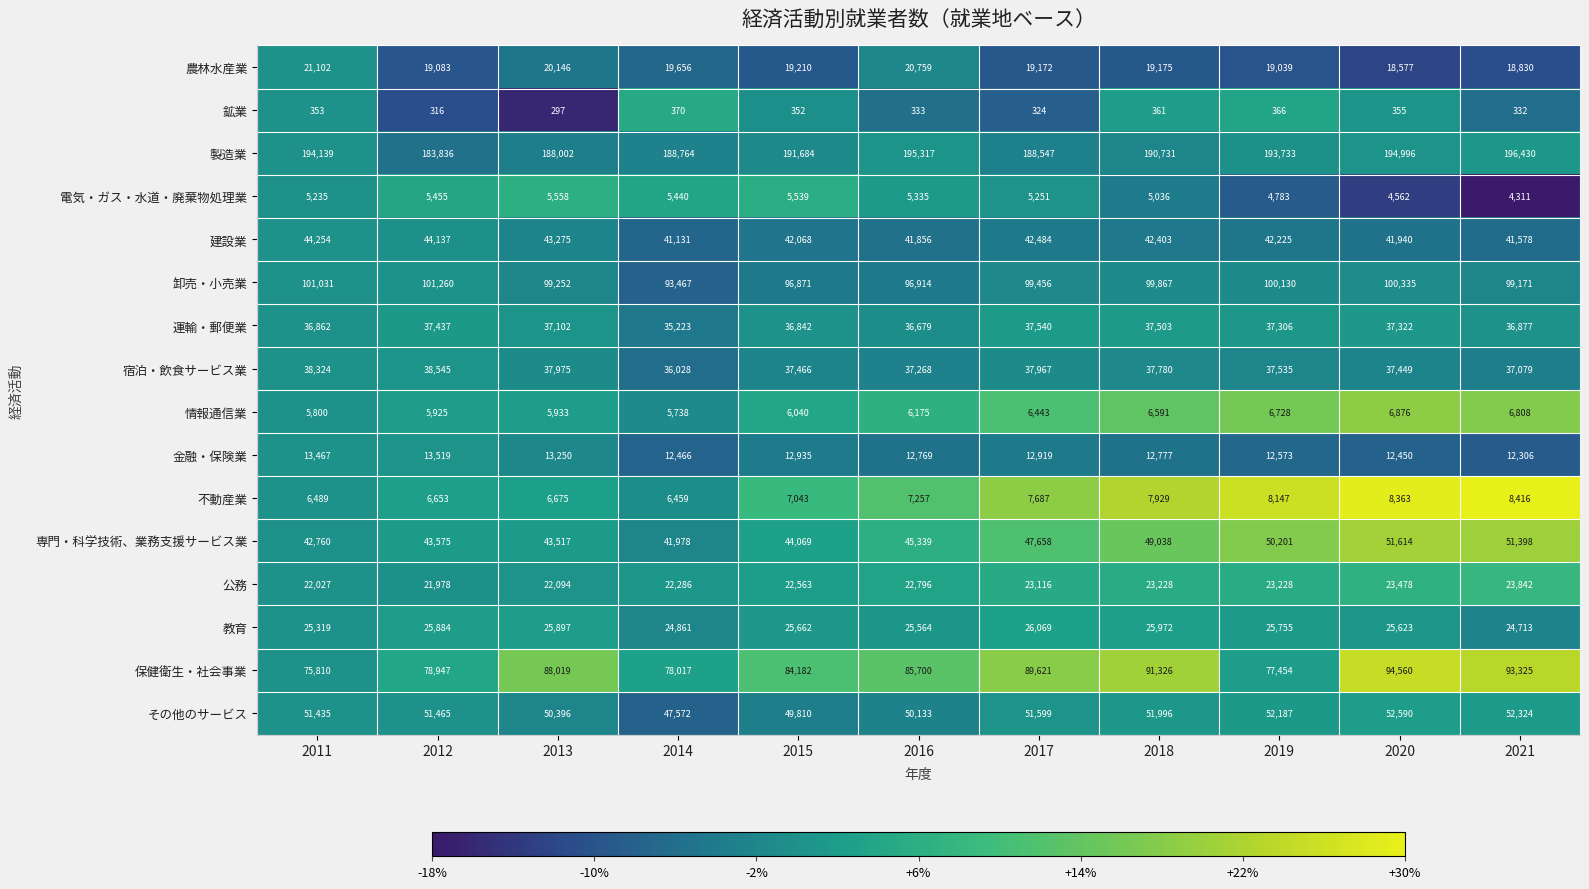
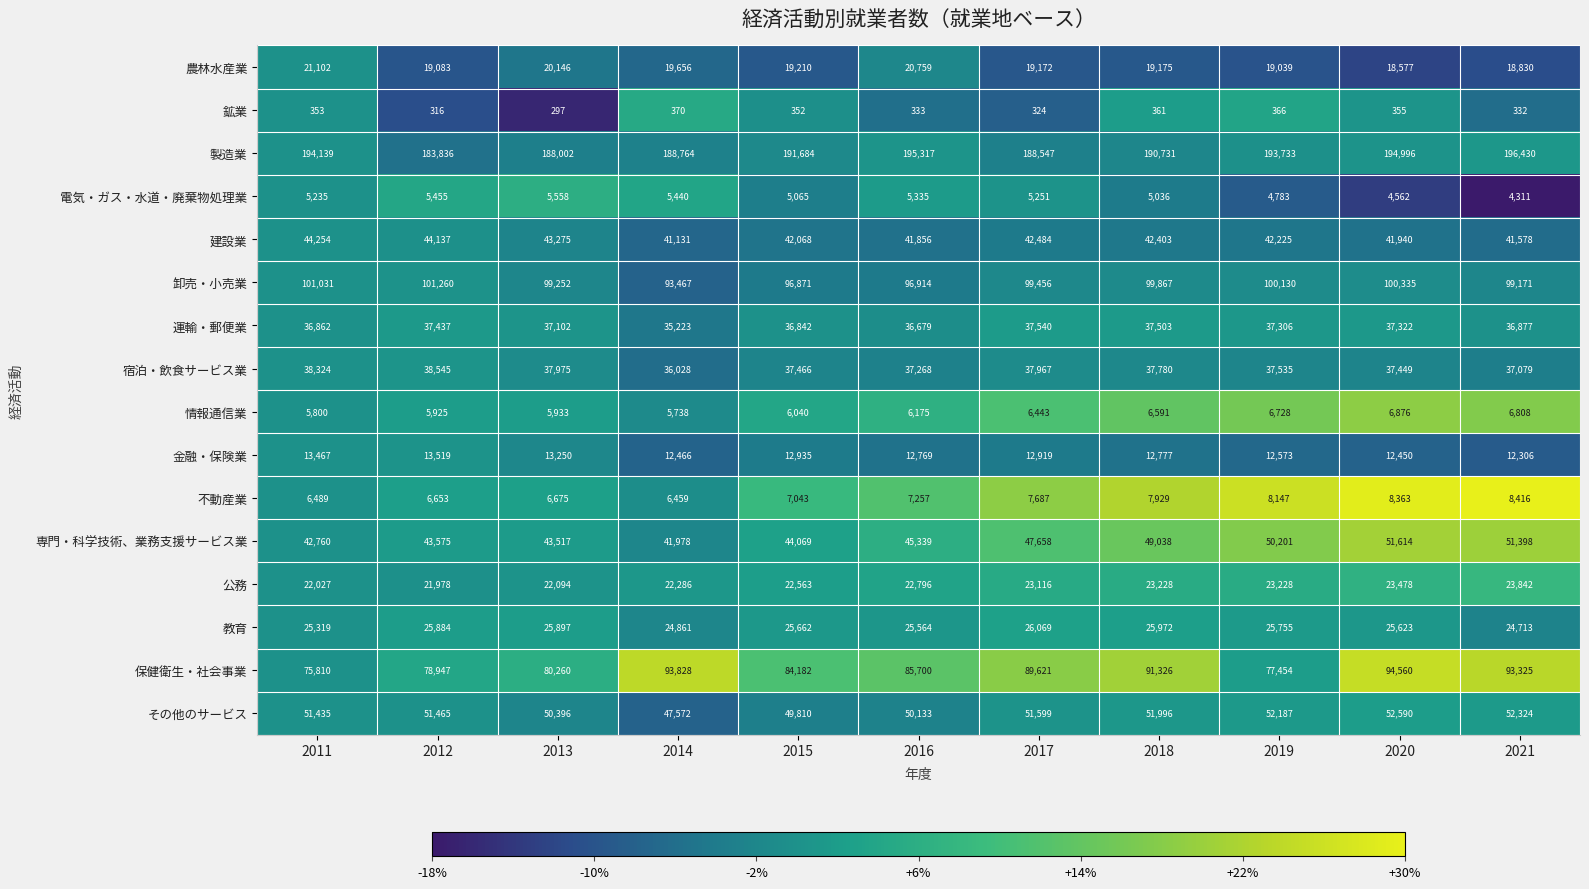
  {
    "農林水産業": {
      "2011": "21,102",
      "2012": "19,083",
      "2013": "20,146",
      "2014": "19,656",
      "2015": "19,210",
      "2016": "20,759",
      "2017": "19,172",
      "2018": "19,175",
      "2019": "19,039",
      "2020": "18,577",
      "2021": "18,830"
    },
    "鉱業": {
      "2011": "353",
      "2012": "316",
      "2013": "297",
      "2014": "370",
      "2015": "352",
      "2016": "333",
      "2017": "324",
      "2018": "361",
      "2019": "366",
      "2020": "355",
      "2021": "332"
    },
    "製造業": {
      "2011": "194,139",
      "2012": "183,836",
      "2013": "188,002",
      "2014": "188,764",
      "2015": "191,684",
      "2016": "195,317",
      "2017": "188,547",
      "2018": "190,731",
      "2019": "193,733",
      "2020": "194,996",
      "2021": "196,430"
    },
    "電気・ガス・水道・廃棄物処理業": {
      "2011": "5,235",
      "2012": "5,455",
      "2013": "5,558",
      "2014": "5,440",
-     "2015": "5,539",
+     "2015": "5,065",
      "2016": "5,335",
      "2017": "5,251",
      "2018": "5,036",
      "2019": "4,783",
      "2020": "4,562",
      "2021": "4,311"
    },
    "建設業": {
      "2011": "44,254",
      "2012": "44,137",
      "2013": "43,275",
      "2014": "41,131",
      "2015": "42,068",
      "2016": "41,856",
      "2017": "42,484",
      "2018": "42,403",
      "2019": "42,225",
      "2020": "41,940",
      "2021": "41,578"
    },
    "卸売・小売業": {
      "2011": "101,031",
      "2012": "101,260",
      "2013": "99,252",
      "2014": "93,467",
      "2015": "96,871",
      "2016": "96,914",
      "2017": "99,456",
      "2018": "99,867",
      "2019": "100,130",
      "2020": "100,335",
      "2021": "99,171"
    },
    "運輸・郵便業": {
      "2011": "36,862",
      "2012": "37,437",
      "2013": "37,102",
      "2014": "35,223",
      "2015": "36,842",
      "2016": "36,679",
      "2017": "37,540",
      "2018": "37,503",
      "2019": "37,306",
      "2020": "37,322",
      "2021": "36,877"
    },
    "宿泊・飲食サービス業": {
      "2011": "38,324",
      "2012": "38,545",
      "2013": "37,975",
      "2014": "36,028",
      "2015": "37,466",
      "2016": "37,268",
      "2017": "37,967",
      "2018": "37,780",
      "2019": "37,535",
      "2020": "37,449",
      "2021": "37,079"
    },
    "情報通信業": {
      "2011": "5,800",
      "2012": "5,925",
      "2013": "5,933",
      "2014": "5,738",
      "2015": "6,040",
      "2016": "6,175",
      "2017": "6,443",
      "2018": "6,591",
      "2019": "6,728",
      "2020": "6,876",
      "2021": "6,808"
    },
    "金融・保険業": {
      "2011": "13,467",
      "2012": "13,519",
      "2013": "13,250",
      "2014": "12,466",
      "2015": "12,935",
      "2016": "12,769",
      "2017": "12,919",
      "2018": "12,777",
      "2019": "12,573",
      "2020": "12,450",
      "2021": "12,306"
    },
    "不動産業": {
      "2011": "6,489",
      "2012": "6,653",
      "2013": "6,675",
      "2014": "6,459",
      "2015": "7,043",
      "2016": "7,257",
      "2017": "7,687",
      "2018": "7,929",
      "2019": "8,147",
      "2020": "8,363",
      "2021": "8,416"
    },
    "専門・科学技術、業務支援サービス業": {
      "2011": "42,760",
      "2012": "43,575",
      "2013": "43,517",
      "2014": "41,978",
      "2015": "44,069",
      "2016": "45,339",
      "2017": "47,658",
      "2018": "49,038",
      "2019": "50,201",
      "2020": "51,614",
      "2021": "51,398"
    },
    "公務": {
      "2011": "22,027",
      "2012": "21,978",
      "2013": "22,094",
      "2014": "22,286",
      "2015": "22,563",
      "2016": "22,796",
      "2017": "23,116",
      "2018": "23,228",
      "2019": "23,228",
      "2020": "23,478",
      "2021": "23,842"
    },
    "教育": {
      "2011": "25,319",
      "2012": "25,884",
      "2013": "25,897",
      "2014": "24,861",
      "2015": "25,662",
      "2016": "25,564",
      "2017": "26,069",
      "2018": "25,972",
      "2019": "25,755",
      "2020": "25,623",
      "2021": "24,713"
    },
    "保健衛生・社会事業": {
      "2011": "75,810",
      "2012": "78,947",
-     "2013": "88,019",
-     "2014": "78,017",
+     "2013": "80,260",
+     "2014": "93,828",
      "2015": "84,182",
      "2016": "85,700",
      "2017": "89,621",
      "2018": "91,326",
      "2019": "77,454",
      "2020": "94,560",
      "2021": "93,325"
    },
    "その他のサービス": {
      "2011": "51,435",
      "2012": "51,465",
      "2013": "50,396",
      "2014": "47,572",
      "2015": "49,810",
      "2016": "50,133",
      "2017": "51,599",
      "2018": "51,996",
      "2019": "52,187",
      "2020": "52,590",
      "2021": "52,324"
    }
  }
